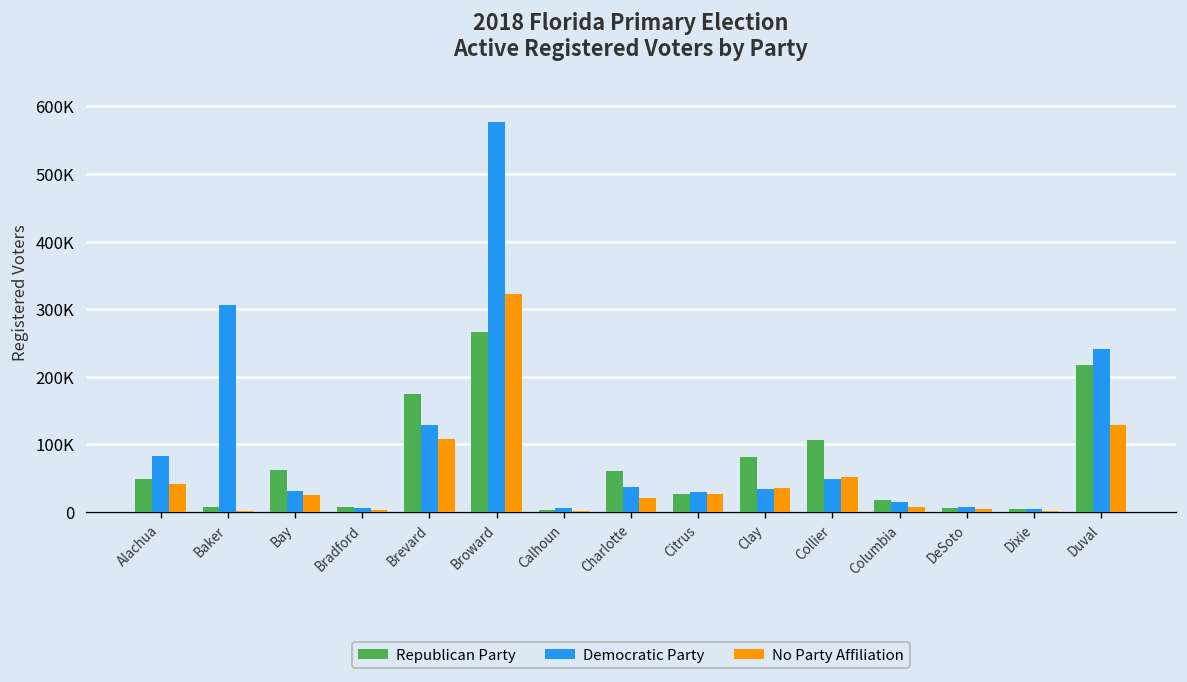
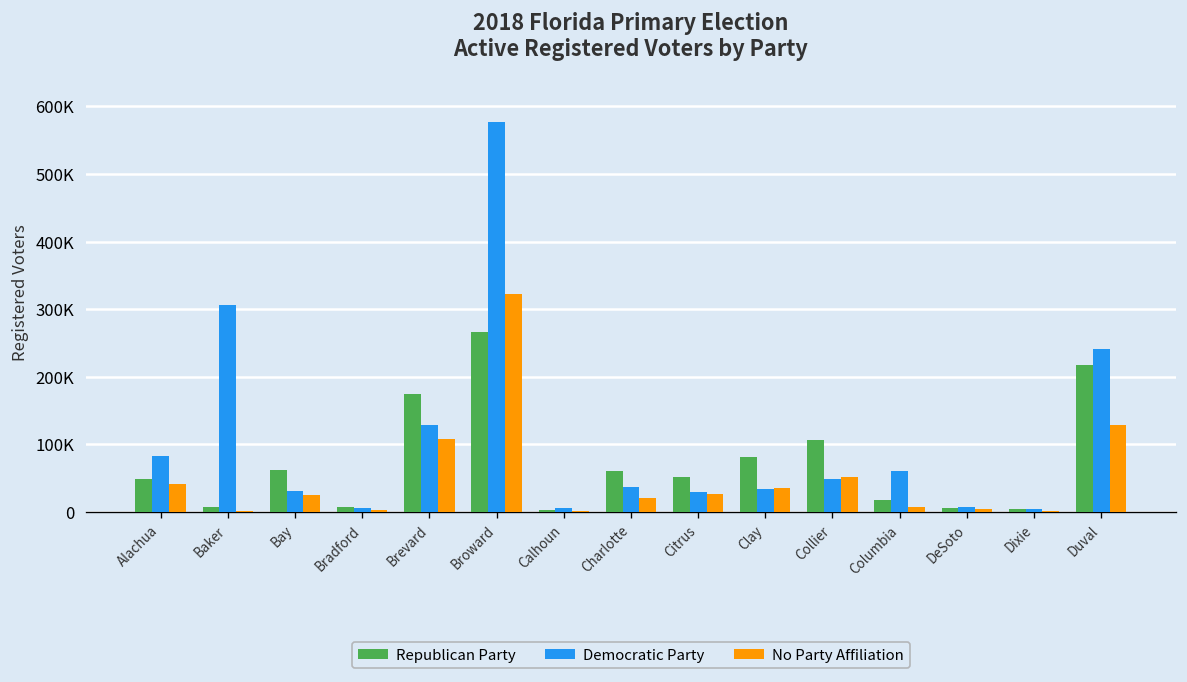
  {
    "Republican Party": {
      "Alachua": 50000,
      "Baker": 10000,
      "Bay": 60000,
      "Bradford": 10000,
      "Brevard": 170000,
      "Broward": 270000,
      "Charlotte": 60000,
-     "Citrus": 30000,
+     "Citrus": 50000,
      "Clay": 80000,
      "Collier": 110000,
      "Columbia": 20000,
      "DeSoto": 10000,
      "Duval": 220000
    },
    "Democratic Party": {
      "Alachua": 80000,
      "Baker": 310000,
      "Bay": 30000,
      "Bradford": 10000,
      "Brevard": 130000,
      "Broward": 580000,
      "Calhoun": 10000,
      "Charlotte": 40000,
      "Citrus": 30000,
      "Clay": 30000,
      "Collier": 50000,
-     "Columbia": 10000,
+     "Columbia": 60000,
      "DeSoto": 10000,
      "Duval": 240000
    },
    "No Party Affiliation": {
      "Alachua": 40000,
      "Bay": 30000,
      "Brevard": 110000,
      "Broward": 320000,
      "Charlotte": 20000,
      "Citrus": 30000,
      "Clay": 40000,
      "Collier": 50000,
      "Columbia": 10000,
      "Duval": 130000
    }
  }
